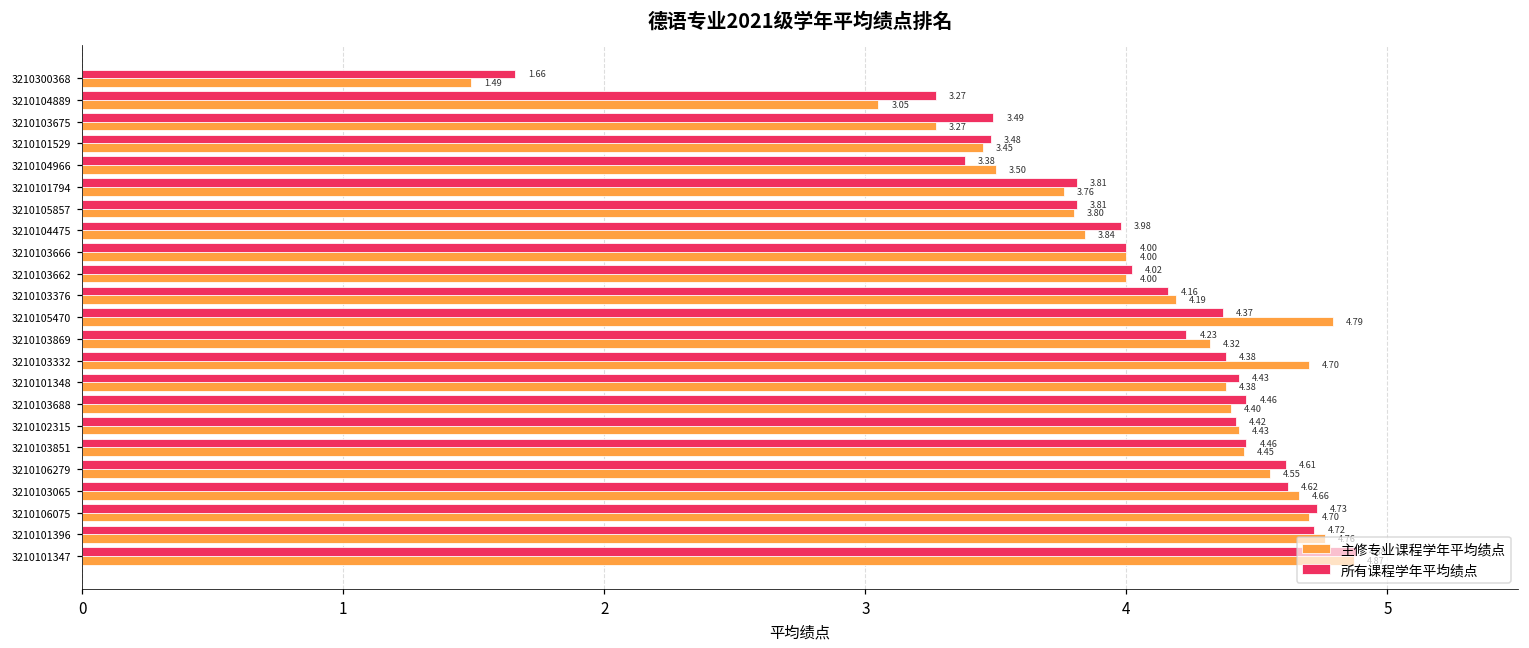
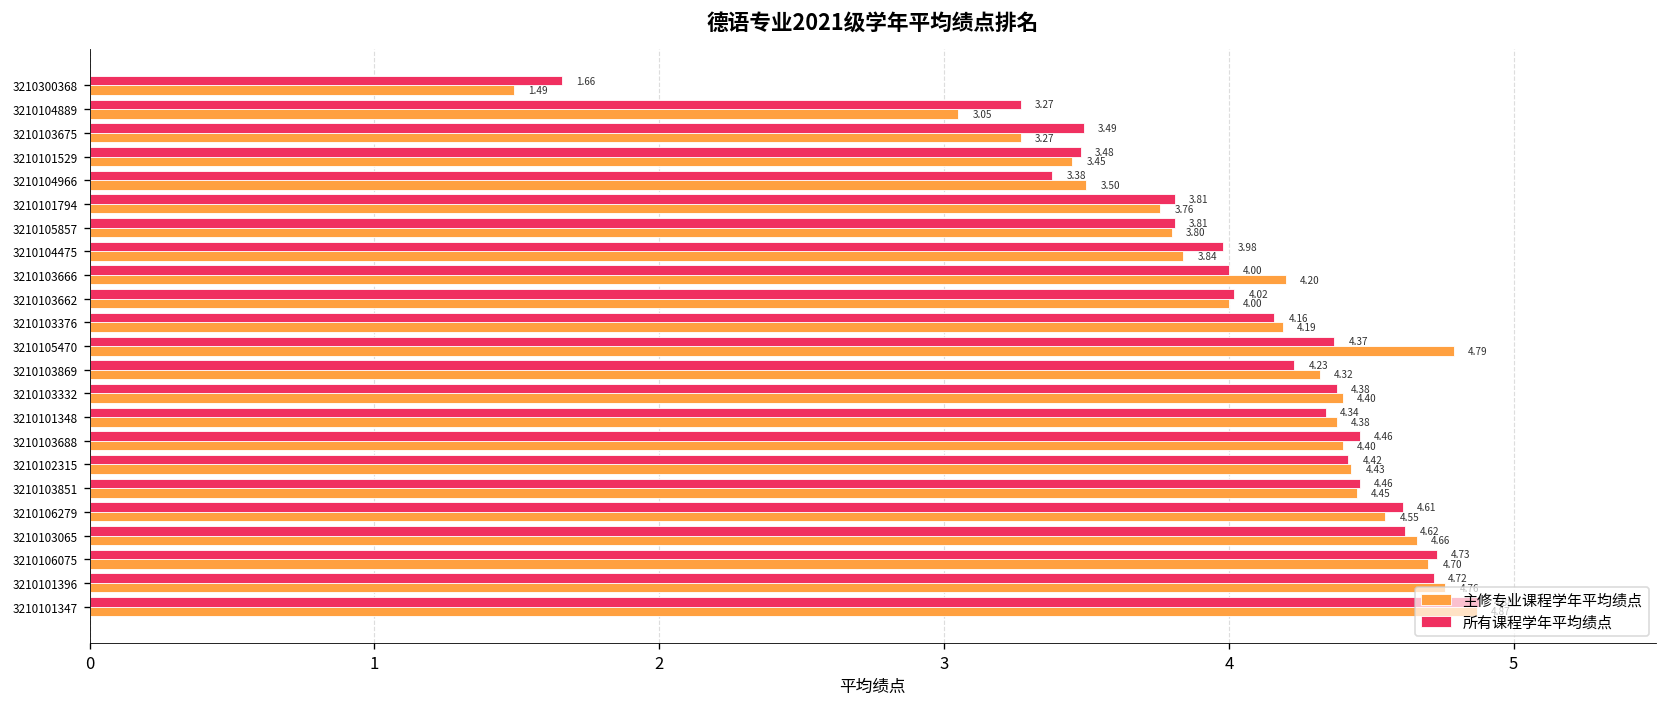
  {
    "主修专业课程学年平均绩点": {
      "3210300368": 1.49,
      "3210104889": 3.05,
      "3210103675": 3.27,
      "3210101529": 3.45,
      "3210104966": 3.50,
      "3210101794": 3.76,
      "3210105857": 3.80,
      "3210104475": 3.84,
-     "3210103666": 4.00,
+     "3210103666": 4.20,
      "3210103662": 4.00,
      "3210103376": 4.19,
      "3210105470": 4.79,
      "3210103869": 4.32,
-     "3210103332": 4.70,
+     "3210103332": 4.40,
      "3210101348": 4.38,
      "3210103688": 4.40,
      "3210102315": 4.43,
      "3210103851": 4.45,
      "3210106279": 4.55,
      "3210103065": 4.66,
      "3210106075": 4.70
    },
    "所有课程学年平均绩点": {
      "3210300368": 1.66,
      "3210104889": 3.27,
      "3210103675": 3.49,
      "3210101529": 3.48,
      "3210104966": 3.38,
      "3210101794": 3.81,
      "3210105857": 3.81,
      "3210104475": 3.98,
      "3210103666": 4.00,
      "3210103662": 4.02,
      "3210103376": 4.16,
      "3210105470": 4.37,
      "3210103869": 4.23,
      "3210103332": 4.38,
-     "3210101348": 4.43,
+     "3210101348": 4.34,
      "3210103688": 4.46,
      "3210102315": 4.42,
      "3210103851": 4.46,
      "3210106279": 4.61,
      "3210103065": 4.62,
      "3210106075": 4.73,
      "3210101396": 4.72
    }
  }
